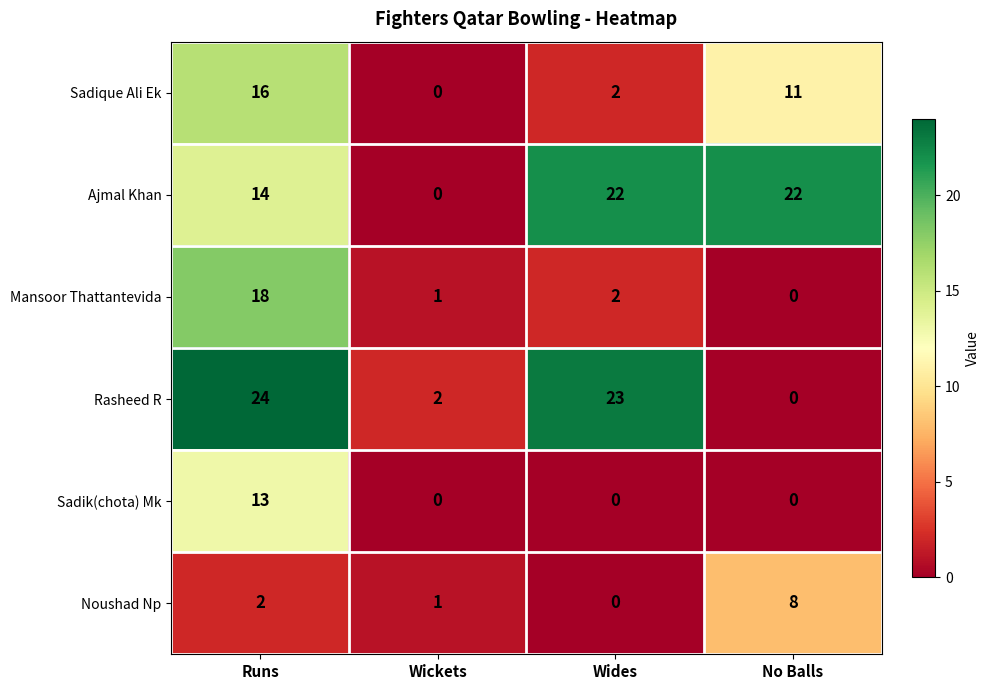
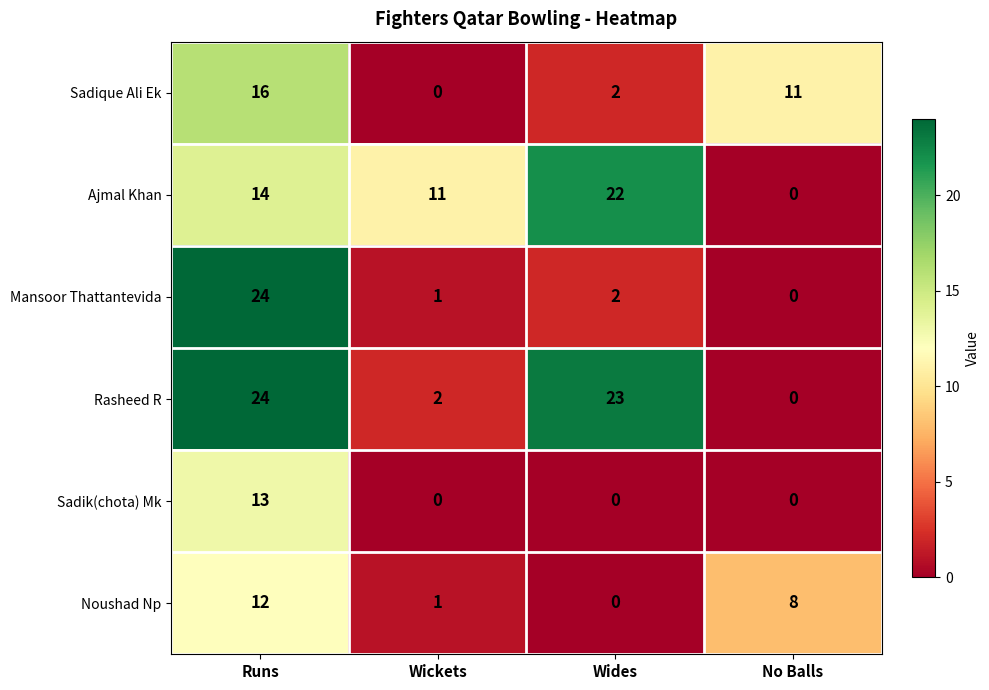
  {
    "Sadique Ali Ek": {
      "Runs": 16,
      "Wickets": 0,
      "Wides": 2,
      "No Balls": 11
    },
    "Ajmal Khan": {
      "Runs": 14,
-     "Wickets": 0,
+     "Wickets": 11,
      "Wides": 22,
-     "No Balls": 22
+     "No Balls": 0
    },
    "Mansoor Thattantevida": {
-     "Runs": 18,
+     "Runs": 24,
      "Wickets": 1,
      "Wides": 2,
      "No Balls": 0
    },
    "Rasheed R": {
      "Runs": 24,
      "Wickets": 2,
      "Wides": 23,
      "No Balls": 0
    },
    "Sadik(chota) Mk": {
      "Runs": 13,
      "Wickets": 0,
      "Wides": 0,
      "No Balls": 0
    },
    "Noushad Np": {
-     "Runs": 2,
+     "Runs": 12,
      "Wickets": 1,
      "Wides": 0,
      "No Balls": 8
    }
  }
